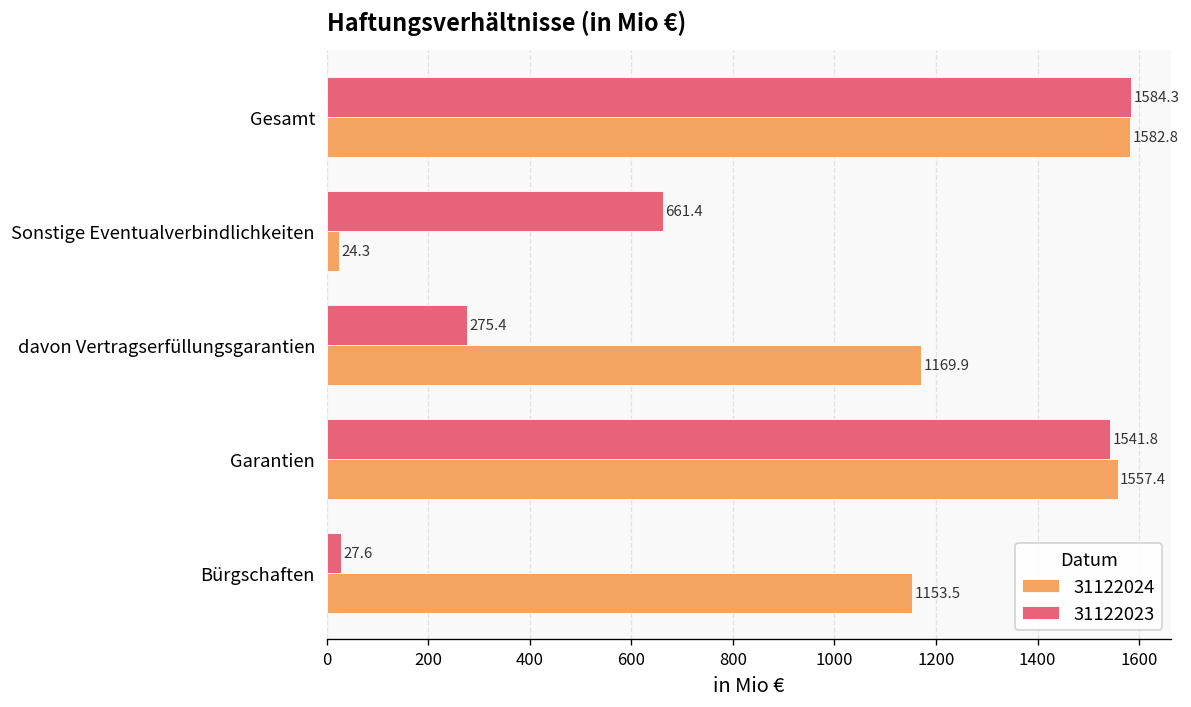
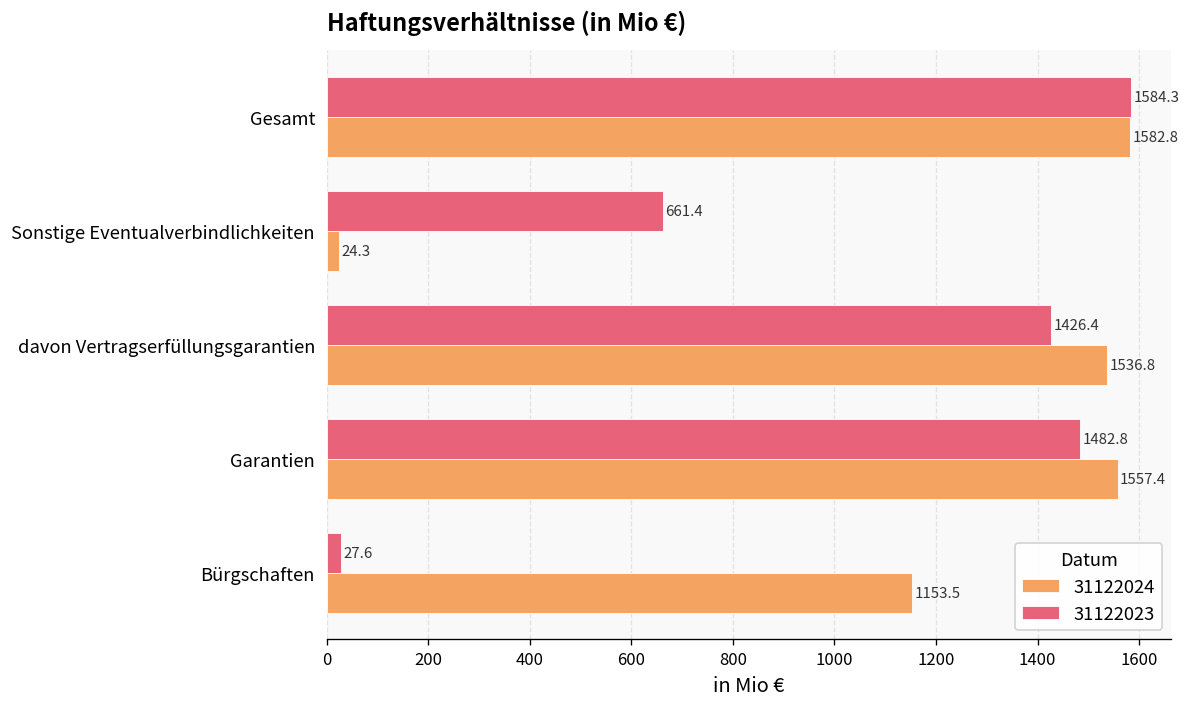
  {
    "31122024": {
      "Gesamt": 1582.8,
      "Sonstige Eventualverbindlichkeiten": 24.3,
-     "davon Vertragserfüllungsgarantien": 1169.9,
+     "davon Vertragserfüllungsgarantien": 1536.8,
      "Garantien": 1557.4,
      "Bürgschaften": 1153.5
    },
    "31122023": {
      "Gesamt": 1584.3,
      "Sonstige Eventualverbindlichkeiten": 661.4,
-     "davon Vertragserfüllungsgarantien": 275.4,
-     "Garantien": 1541.8,
+     "davon Vertragserfüllungsgarantien": 1426.4,
+     "Garantien": 1482.8,
      "Bürgschaften": 27.6
    }
  }
